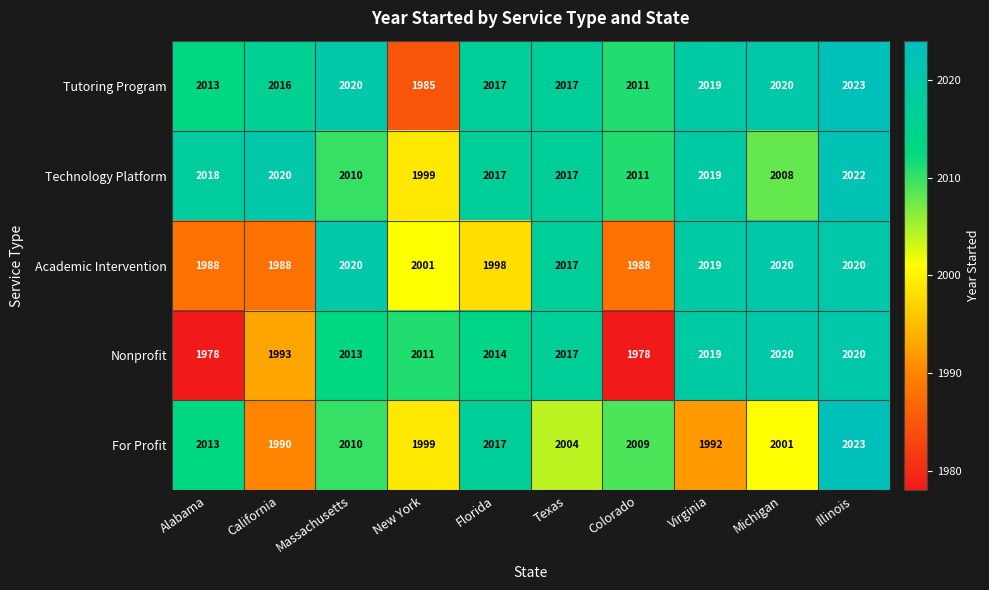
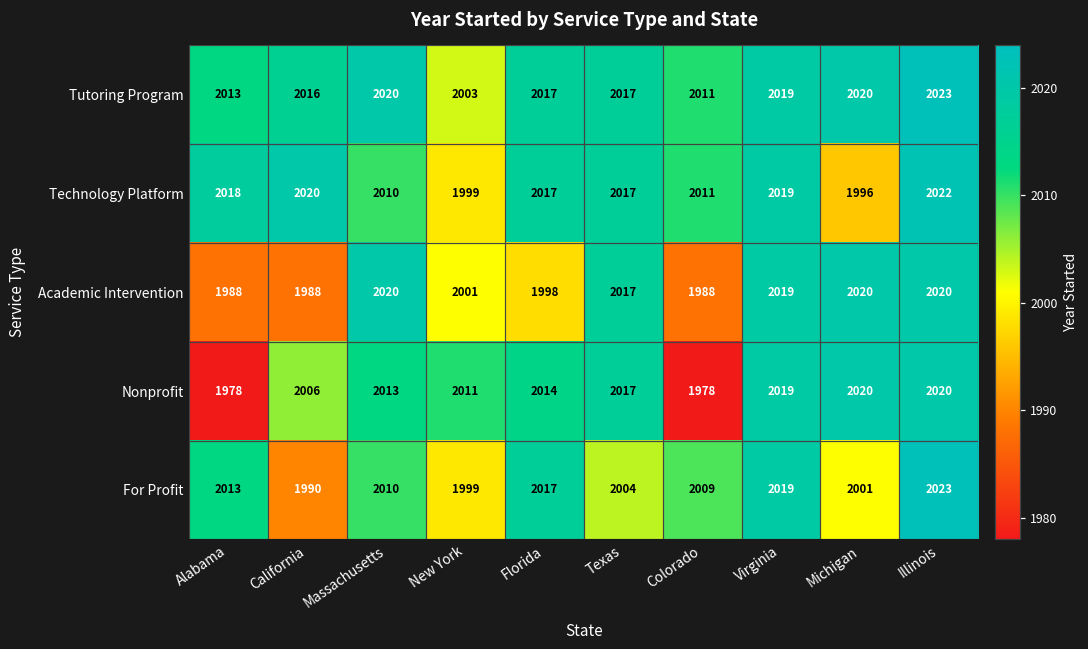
  {
    "Tutoring Program": {
      "Alabama": 2013,
      "California": 2016,
      "Massachusetts": 2020,
-     "New York": 1985,
+     "New York": 2003,
      "Florida": 2017,
      "Texas": 2017,
      "Colorado": 2011,
      "Virginia": 2019,
      "Michigan": 2020,
      "Illinois": 2023
    },
    "Technology Platform": {
      "Alabama": 2018,
      "California": 2020,
      "Massachusetts": 2010,
      "New York": 1999,
      "Florida": 2017,
      "Texas": 2017,
      "Colorado": 2011,
      "Virginia": 2019,
-     "Michigan": 2008,
+     "Michigan": 1996,
      "Illinois": 2022
    },
    "Academic Intervention": {
      "Alabama": 1988,
      "California": 1988,
      "Massachusetts": 2020,
      "New York": 2001,
      "Florida": 1998,
      "Texas": 2017,
      "Colorado": 1988,
      "Virginia": 2019,
      "Michigan": 2020,
      "Illinois": 2020
    },
    "Nonprofit": {
      "Alabama": 1978,
-     "California": 1993,
+     "California": 2006,
      "Massachusetts": 2013,
      "New York": 2011,
      "Florida": 2014,
      "Texas": 2017,
      "Colorado": 1978,
      "Virginia": 2019,
      "Michigan": 2020,
      "Illinois": 2020
    },
    "For Profit": {
      "Alabama": 2013,
      "California": 1990,
      "Massachusetts": 2010,
      "New York": 1999,
      "Florida": 2017,
      "Texas": 2004,
      "Colorado": 2009,
-     "Virginia": 1992,
+     "Virginia": 2019,
      "Michigan": 2001,
      "Illinois": 2023
    }
  }
